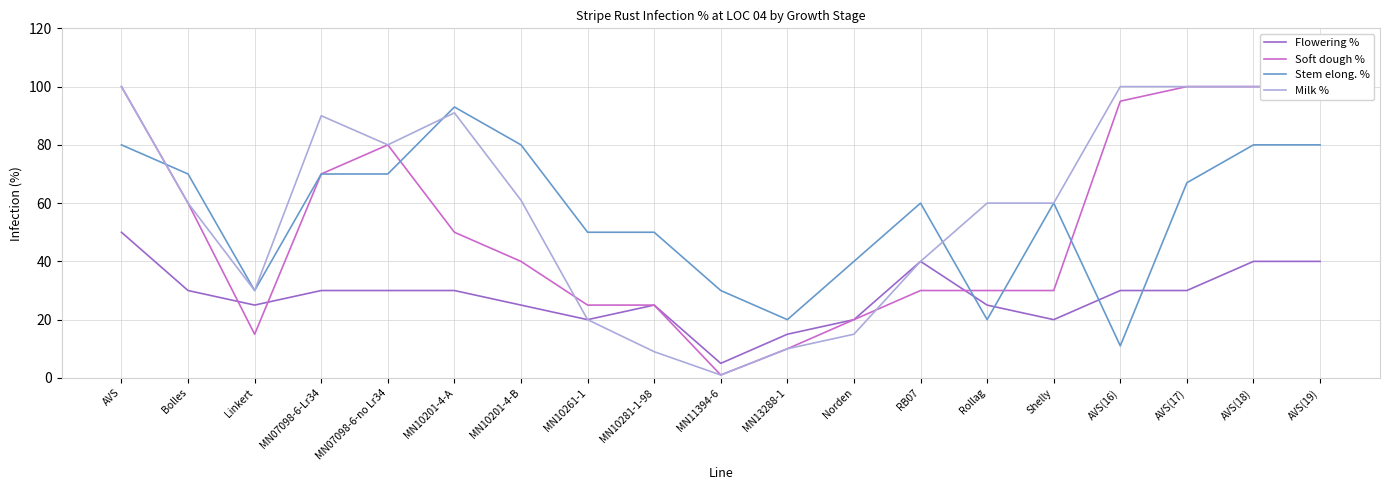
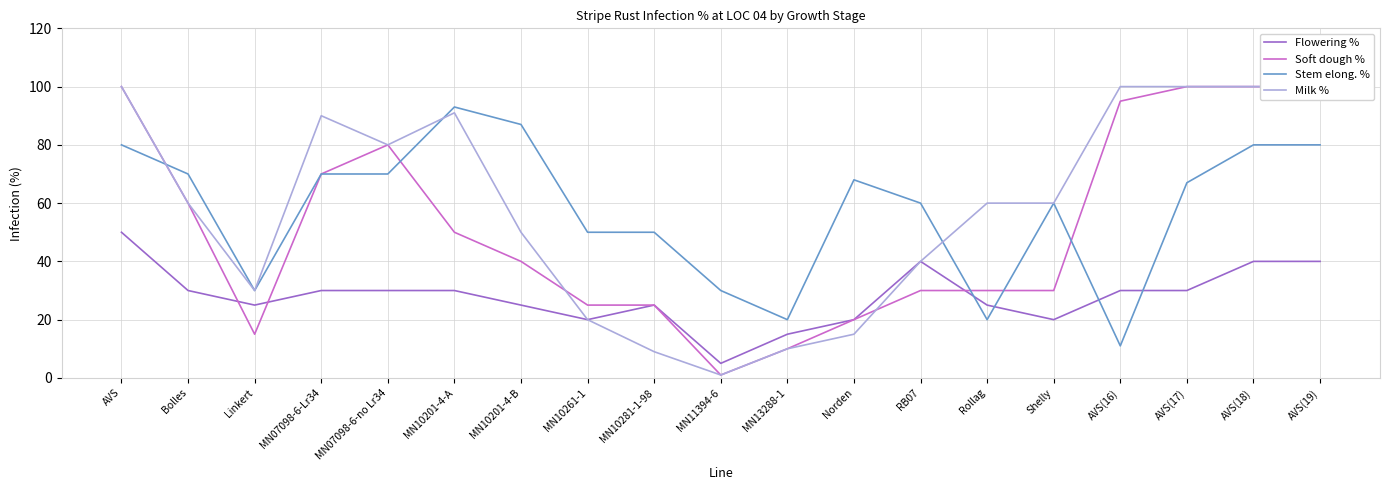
  {
    "Stem elong. %": {
      "AVS": 80,
      "Bolles": 70,
      "MN07098-6-no Lr34": 70,
      "MN10201-4-A": 93,
-     "MN10201-4-B": 80,
+     "MN10201-4-B": 87,
      "MN10261-1": 50,
      "MN10281-1-98": 50,
      "MN11394-6": 30,
      "MN13288-1": 20,
-     "Norden": 40,
+     "Norden": 68,
      "RB07": 60,
      "Rollag": 20,
      "AVS(16)": 11,
      "AVS(17)": 67,
      "AVS(18)": 80,
      "AVS(19)": 80
    },
    "Milk %": {
      "MN07098-6-Lr34": 90,
      "MN10201-4-A": 91,
-     "MN10201-4-B": 61,
+     "MN10201-4-B": 50,
      "MN10281-1-98": 9,
      "Norden": 15,
      "Rollag": 60,
      "AVS(16)": 100
    }
  }
